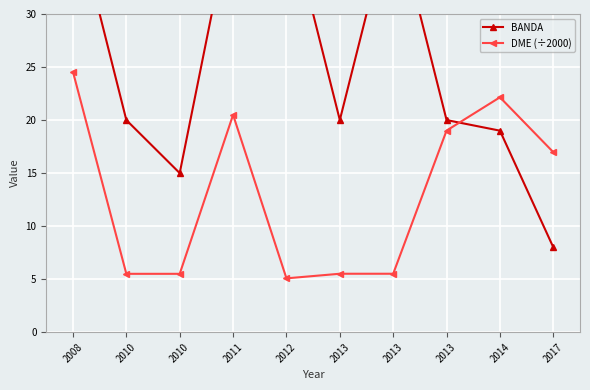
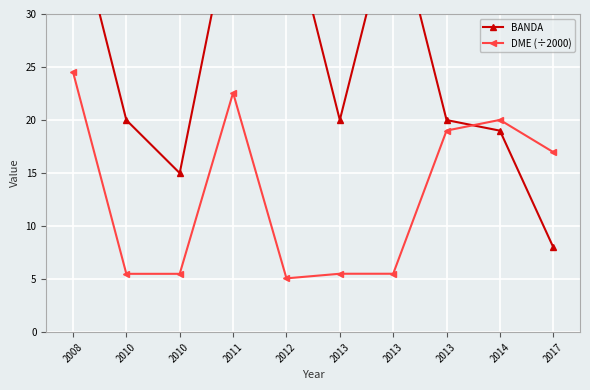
  {
    "BANDA": {
      "2014": 19.0,
      "2017": 8.0
    },
    "DME (÷2000)": {
      "2008": 24.6,
-     "2011": 20.5,
+     "2011": 22.6,
      "2012": 5.1,
-     "2014": 22.1,
+     "2014": 20.0,
      "2017": 17.0
    }
  }
